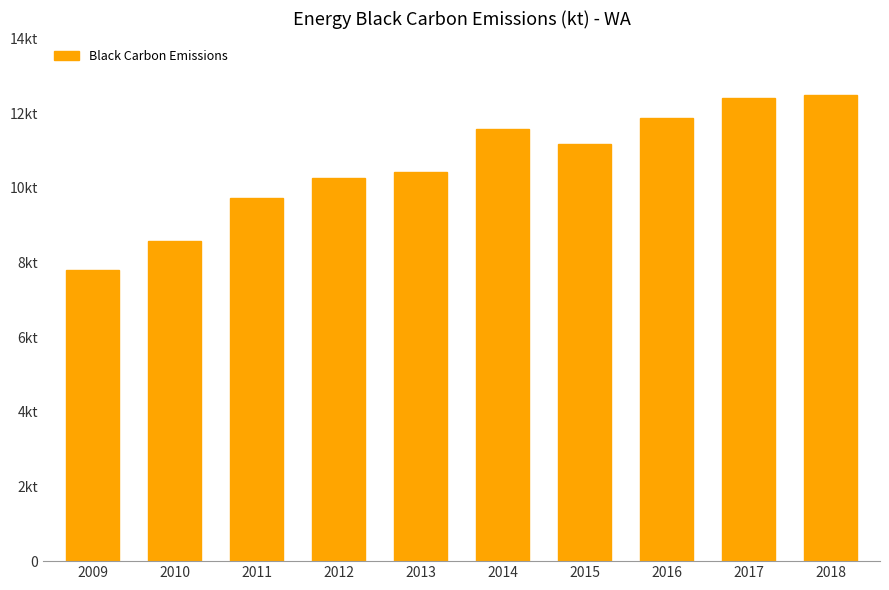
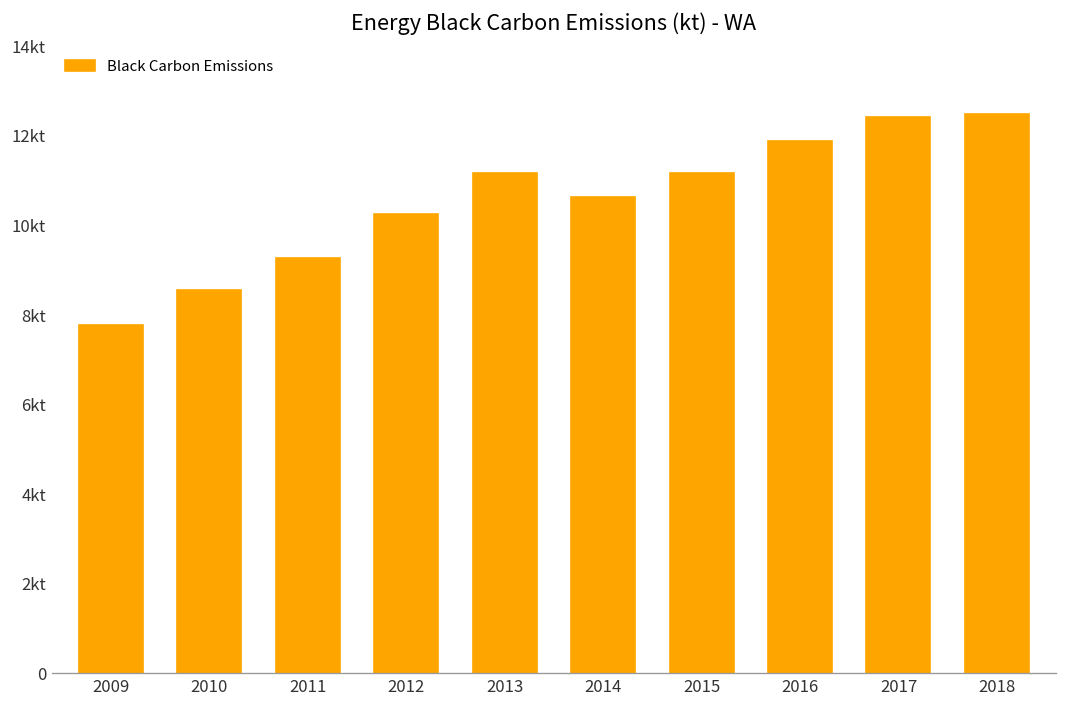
  {
    "2009": "7.8kt",
    "2010": "8.6kt",
-   "2011": "9.7kt",
+   "2011": "9.3kt",
    "2012": "10.3kt",
-   "2013": "10.4kt",
-   "2014": "11.6kt",
+   "2013": "11.2kt",
+   "2014": "10.6kt",
    "2015": "11.2kt",
    "2016": "11.9kt",
    "2017": "12.4kt",
    "2018": "12.5kt"
  }
